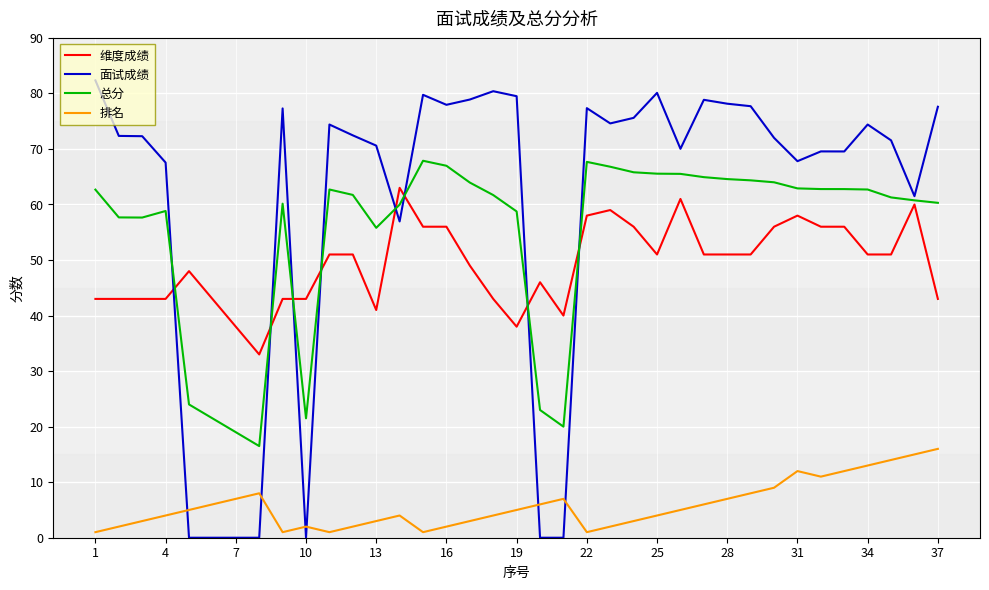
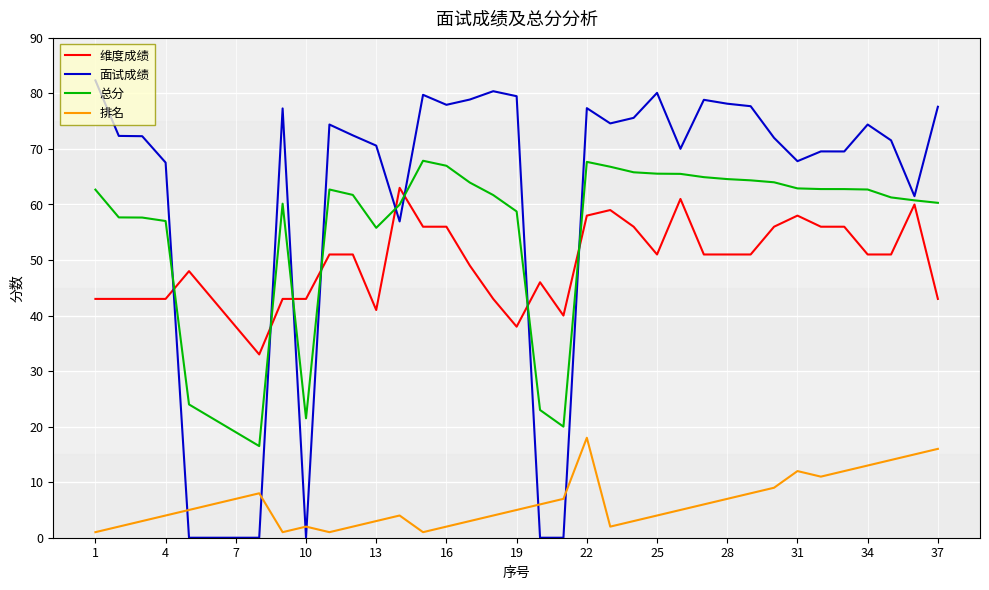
  {
    "维度成绩": {
      "1": 43,
      "4": 43,
      "7": 38,
      "10": 43,
      "13": 41,
      "16": 56,
      "19": 38,
      "22": 58,
      "25": 51,
      "28": 51,
      "31": 58,
      "34": 51,
      "37": 43
    },
    "面试成绩": {
      "4": 68,
      "7": 0,
      "10": 0,
      "13": 71,
      "16": 78,
      "19": 80,
      "22": 77,
      "25": 80,
      "28": 78,
      "31": 68,
      "34": 74,
      "37": 78
    },
    "总分": {
      "1": 63,
-     "4": 59,
+     "4": 57,
      "7": 19,
      "10": 22,
      "13": 56,
      "16": 67,
      "19": 59,
      "22": 68,
      "25": 66,
      "28": 65,
      "31": 63,
      "34": 63,
      "37": 60
    },
    "排名": {
      "1": 1,
      "4": 4,
      "7": 7,
      "10": 2,
      "13": 3,
      "16": 2,
      "19": 5,
-     "22": 1,
+     "22": 18,
      "25": 4,
      "28": 7,
      "31": 12,
      "34": 13,
      "37": 16
    }
  }
